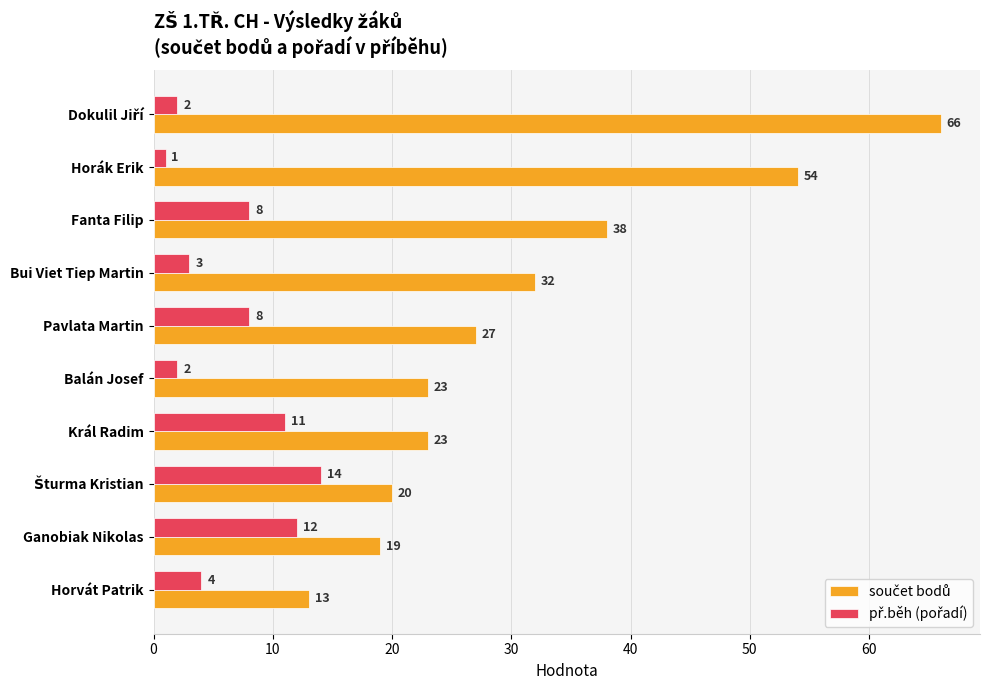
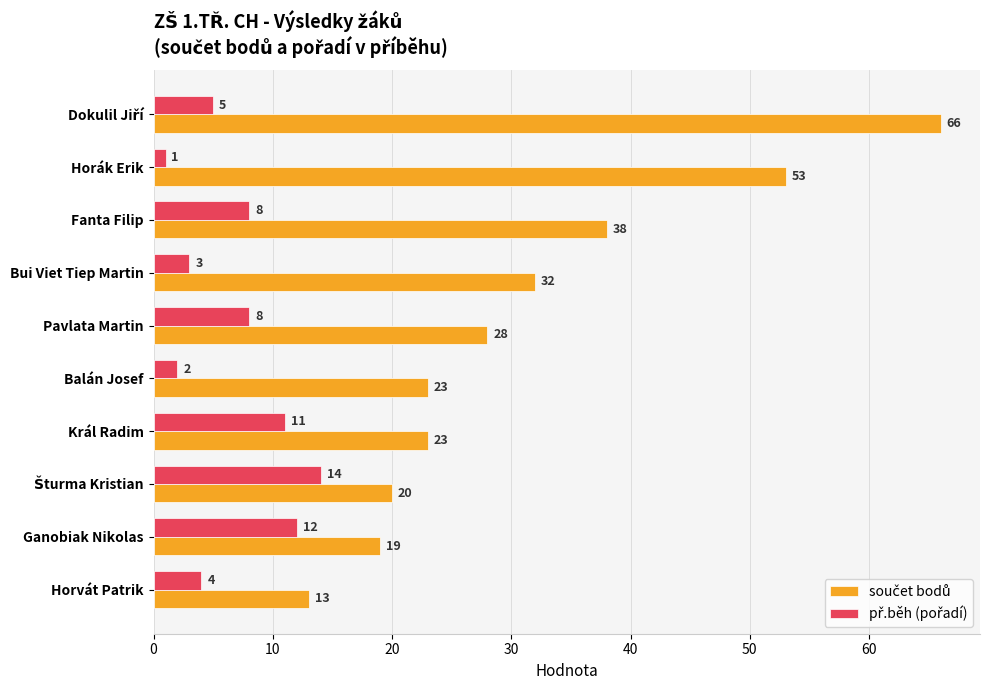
  {
    "součet bodů": {
      "Dokulil Jiří": 66,
-     "Horák Erik": 54,
+     "Horák Erik": 53,
      "Fanta Filip": 38,
      "Bui Viet Tiep Martin": 32,
-     "Pavlata Martin": 27,
+     "Pavlata Martin": 28,
      "Balán Josef": 23,
      "Král Radim": 23,
      "Šturma Kristian": 20,
      "Ganobiak Nikolas": 19,
      "Horvát Patrik": 13
    },
    "př.běh (pořadí)": {
-     "Dokulil Jiří": 2,
+     "Dokulil Jiří": 5,
      "Horák Erik": 1,
      "Fanta Filip": 8,
      "Bui Viet Tiep Martin": 3,
      "Pavlata Martin": 8,
      "Balán Josef": 2,
      "Král Radim": 11,
      "Šturma Kristian": 14,
      "Ganobiak Nikolas": 12,
      "Horvát Patrik": 4
    }
  }
